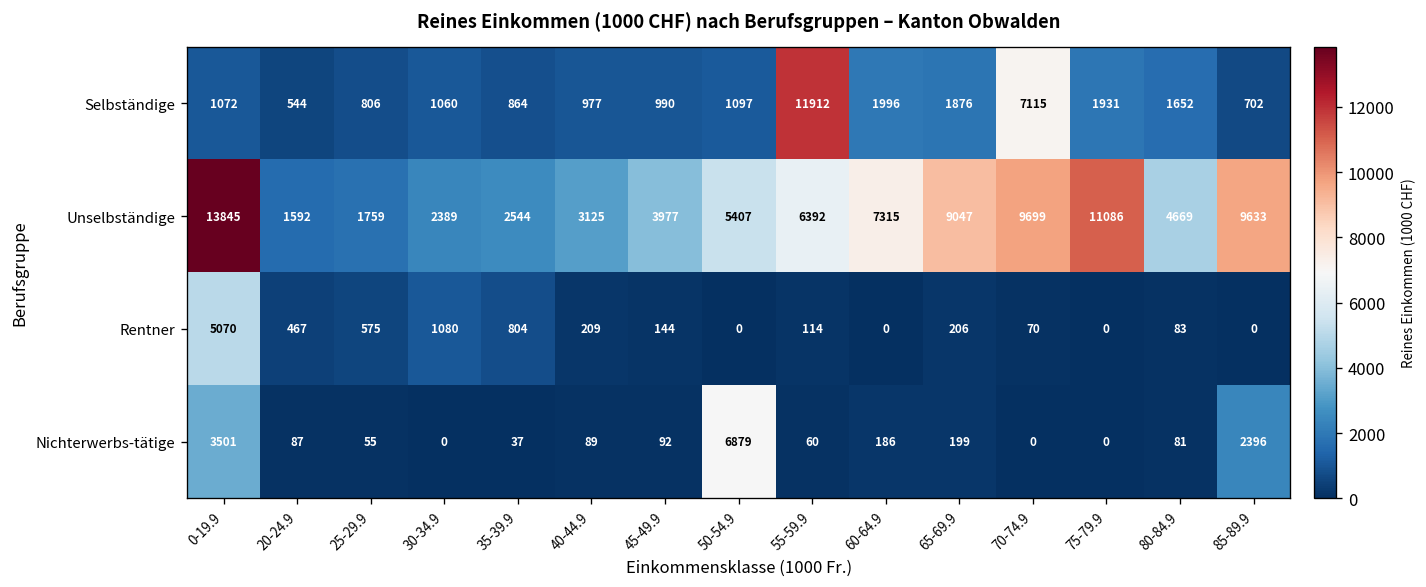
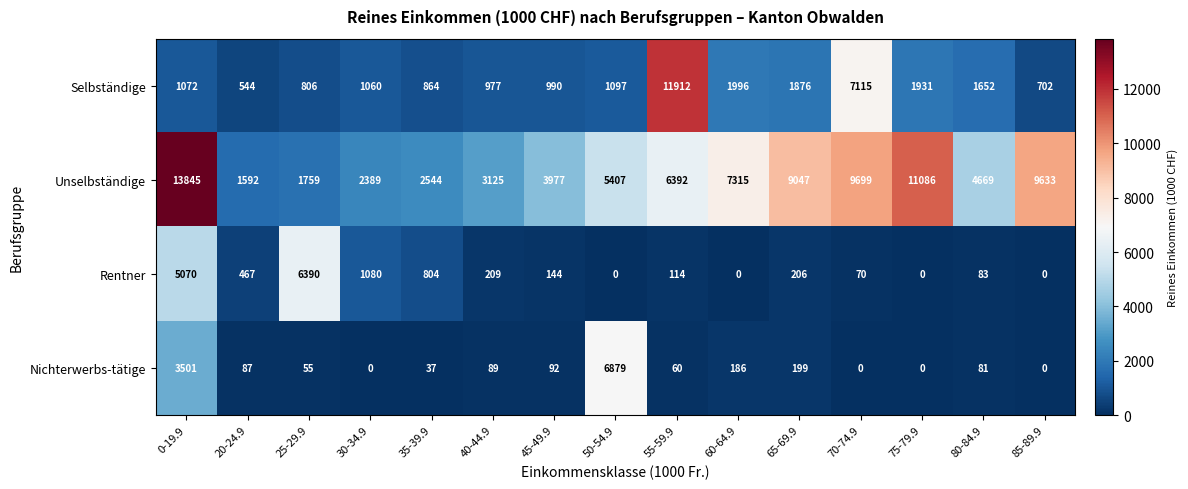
  {
    "Selbständige": {
      "0-19.9": 1072,
      "20-24.9": 544,
      "25-29.9": 806,
      "30-34.9": 1060,
      "35-39.9": 864,
      "40-44.9": 977,
      "45-49.9": 990,
      "50-54.9": 1097,
      "55-59.9": 11912,
      "60-64.9": 1996,
      "65-69.9": 1876,
      "70-74.9": 7115,
      "75-79.9": 1931,
      "80-84.9": 1652,
      "85-89.9": 702
    },
    "Unselbständige": {
      "0-19.9": 13845,
      "20-24.9": 1592,
      "25-29.9": 1759,
      "30-34.9": 2389,
      "35-39.9": 2544,
      "40-44.9": 3125,
      "45-49.9": 3977,
      "50-54.9": 5407,
      "55-59.9": 6392,
      "60-64.9": 7315,
      "65-69.9": 9047,
      "70-74.9": 9699,
      "75-79.9": 11086,
      "80-84.9": 4669,
      "85-89.9": 9633
    },
    "Rentner": {
      "0-19.9": 5070,
      "20-24.9": 467,
-     "25-29.9": 575,
+     "25-29.9": 6390,
      "30-34.9": 1080,
      "35-39.9": 804,
      "40-44.9": 209,
      "45-49.9": 144,
      "50-54.9": 0,
      "55-59.9": 114,
      "60-64.9": 0,
      "65-69.9": 206,
      "70-74.9": 70,
      "75-79.9": 0,
      "80-84.9": 83,
      "85-89.9": 0
    },
    "Nichterwerbs-tätige": {
      "0-19.9": 3501,
      "20-24.9": 87,
      "25-29.9": 55,
      "30-34.9": 0,
      "35-39.9": 37,
      "40-44.9": 89,
      "45-49.9": 92,
      "50-54.9": 6879,
      "55-59.9": 60,
      "60-64.9": 186,
      "65-69.9": 199,
      "70-74.9": 0,
      "75-79.9": 0,
      "80-84.9": 81,
-     "85-89.9": 2396
+     "85-89.9": 0
    }
  }
